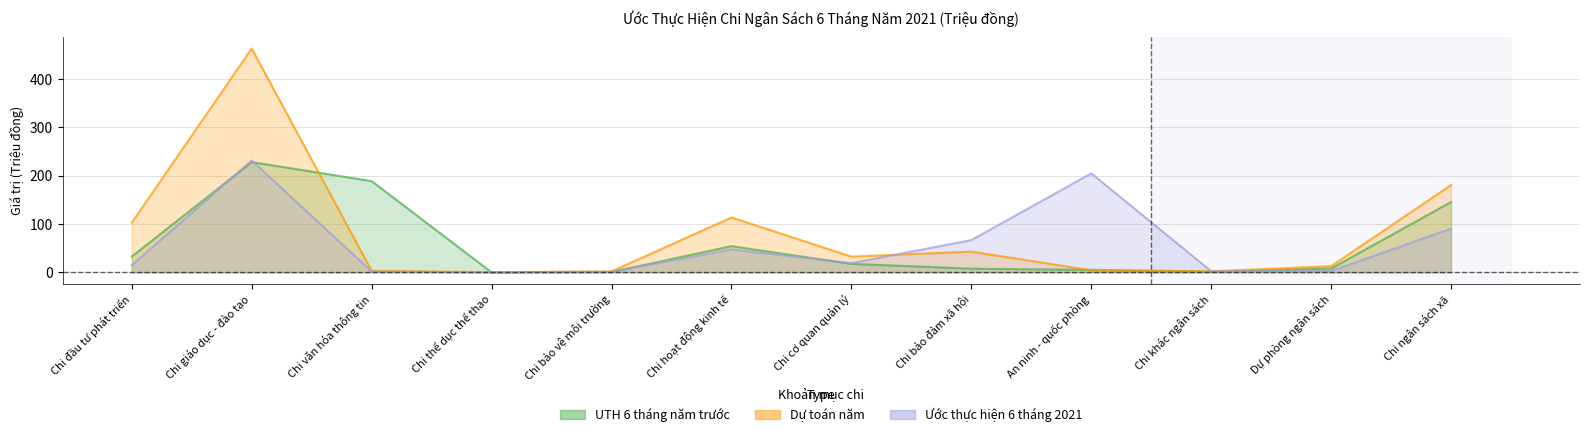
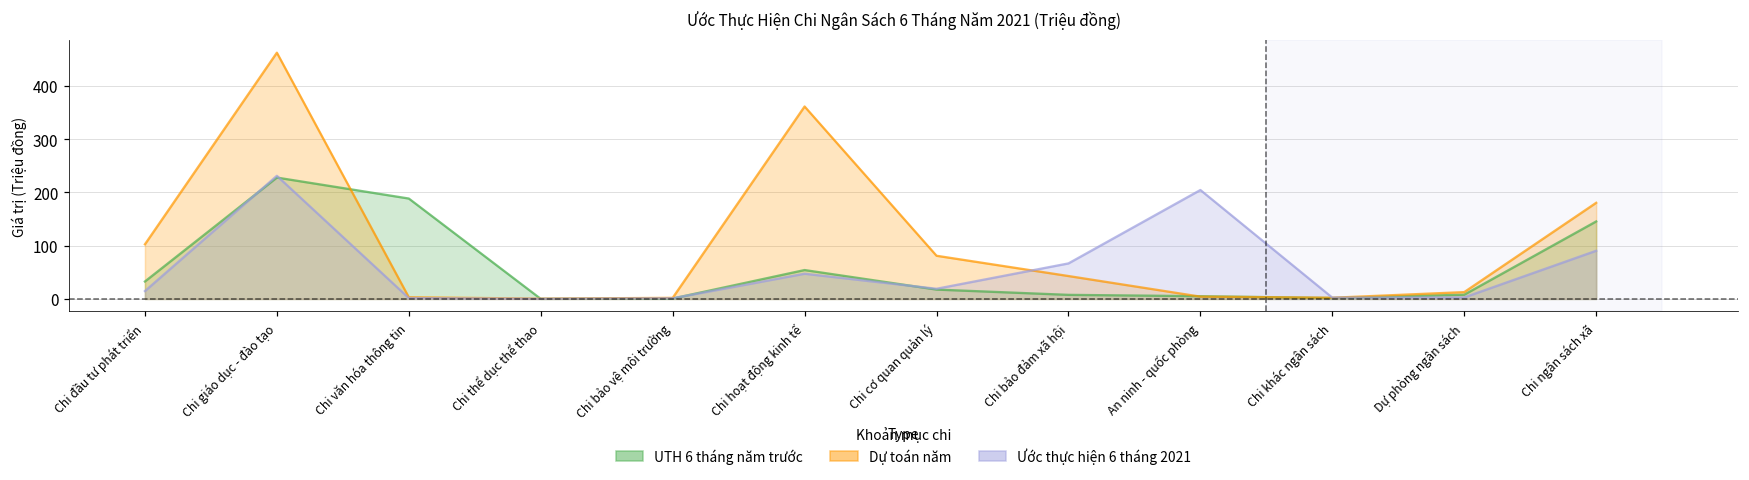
  {
    "UTH 6 tháng năm trước": {
      "Chi đầu tư phát triển": 30,
      "Chi văn hóa thông tin": 190,
      "Chi hoạt động kinh tế": 50,
      "Chi bảo đảm xã hội": 10,
      "Chi ngân sách xã": 150
    },
    "Dự toán năm": {
      "Chi đầu tư phát triển": 100,
      "Chi giáo dục - đào tạo": 460,
-     "Chi hoạt động kinh tế": 110,
-     "Chi cơ quan quản lý": 30,
+     "Chi hoạt động kinh tế": 360,
+     "Chi cơ quan quản lý": 80,
      "Chi bảo đảm xã hội": 40,
      "Chi ngân sách xã": 180
    },
    "Ước thực hiện 6 tháng 2021": {
      "Chi đầu tư phát triển": 10,
      "Chi hoạt động kinh tế": 50,
      "Chi bảo đảm xã hội": 70,
      "An ninh - quốc phòng": 200,
      "Chi ngân sách xã": 90
    }
  }
